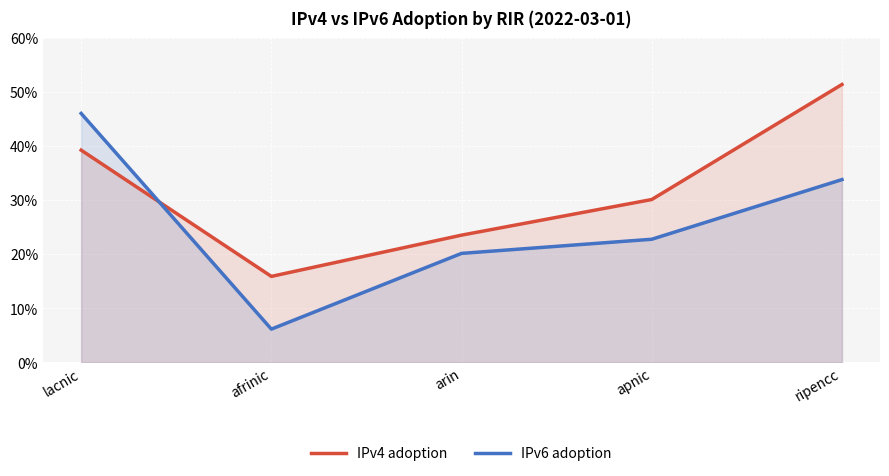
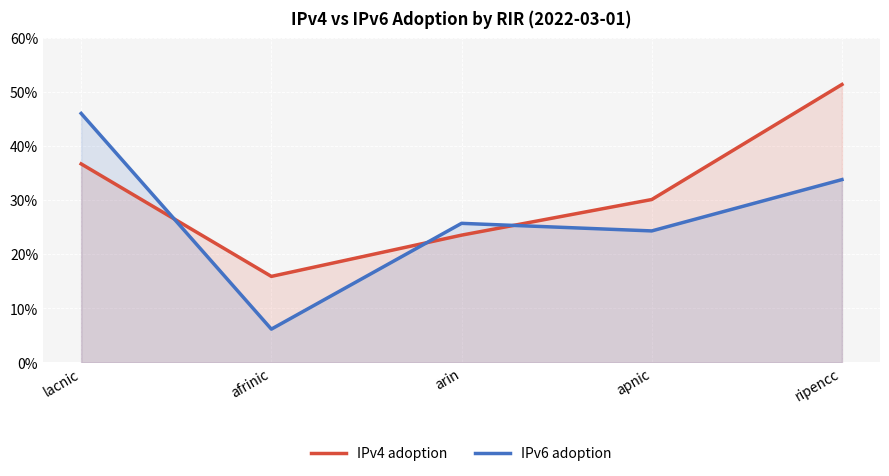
  {
    "IPv4 adoption": {
-     "lacnic": "39%",
+     "lacnic": "37%",
      "afrinic": "16%",
      "arin": "24%",
      "apnic": "30%",
      "ripencc": "51%"
    },
    "IPv6 adoption": {
      "lacnic": "46%",
      "afrinic": "6%",
-     "arin": "20%",
-     "apnic": "23%",
+     "arin": "26%",
+     "apnic": "24%",
      "ripencc": "34%"
    }
  }
